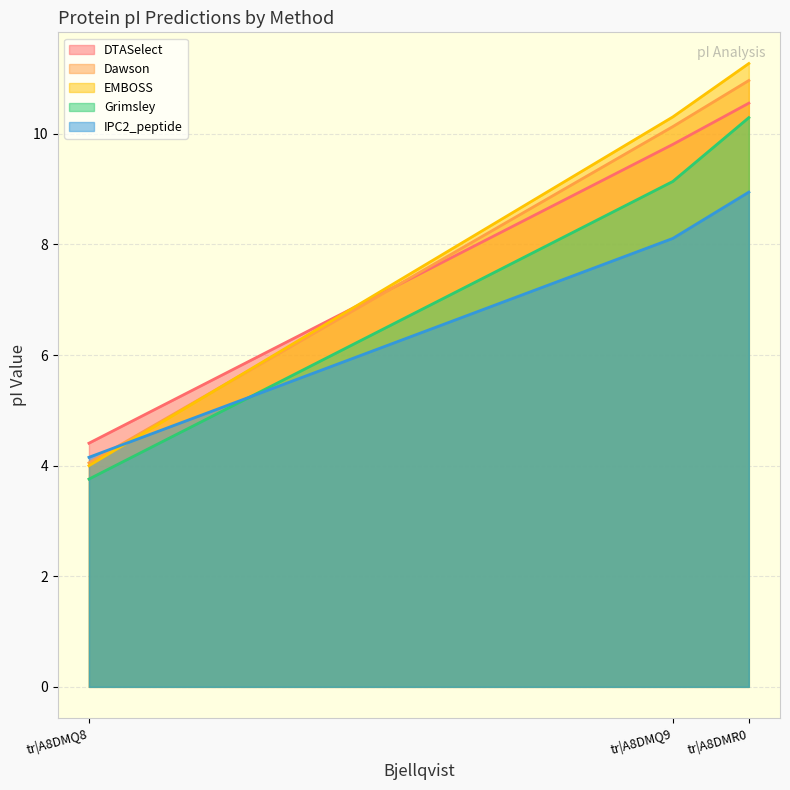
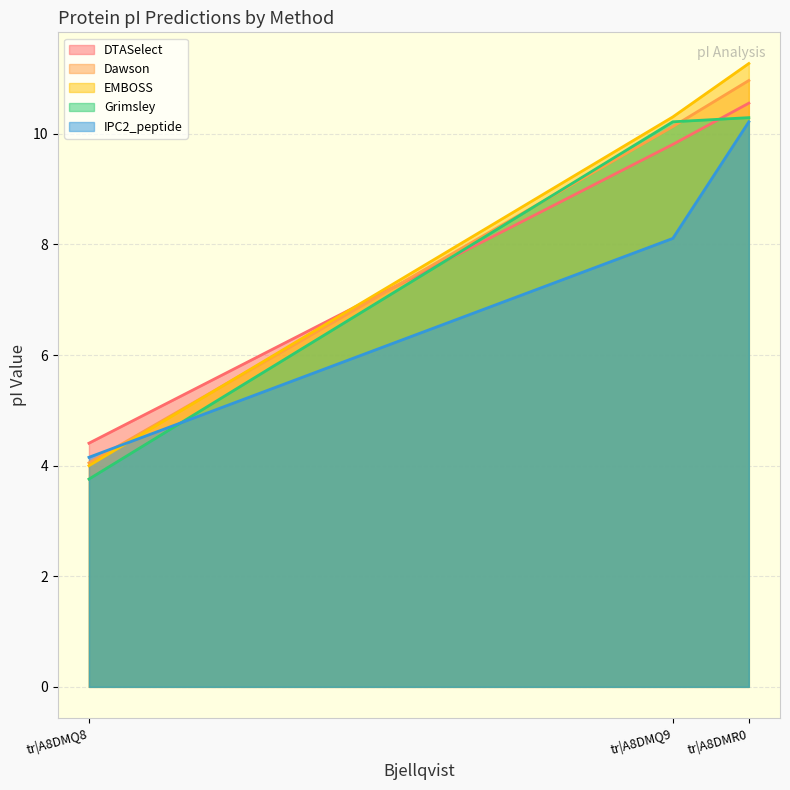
  {
    "Grimsley": {
      "tr|A8DMQ8": 3.8,
-     "tr|A8DMQ9": 9.1,
+     "tr|A8DMQ9": 10.2,
      "tr|A8DMR0": 10.3
    },
    "IPC2_peptide": {
      "tr|A8DMQ8": 4.2,
      "tr|A8DMQ9": 8.1,
-     "tr|A8DMR0": 8.9
+     "tr|A8DMR0": 10.2
    }
  }
